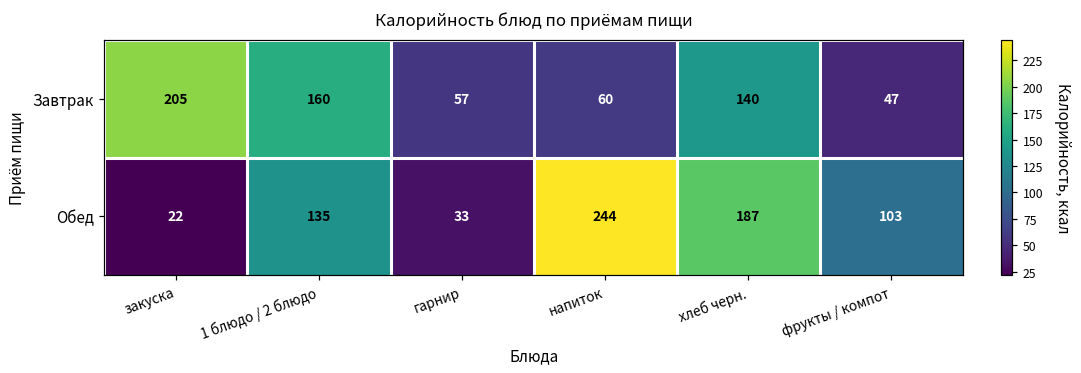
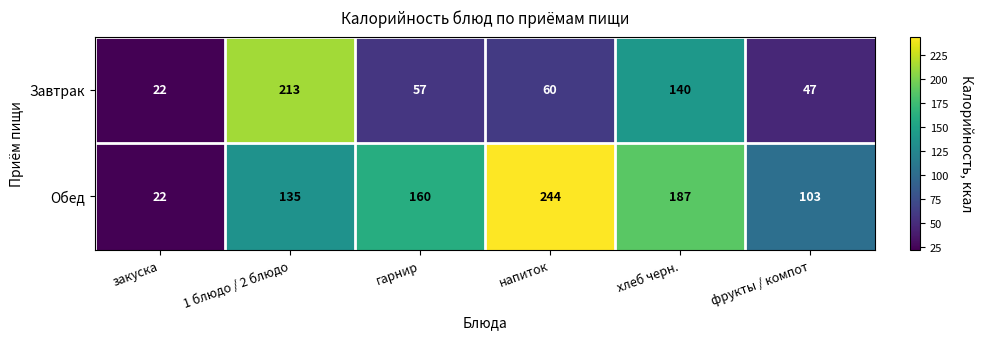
  {
    "Завтрак": {
-     "закуска": 205,
-     "1 блюдо / 2 блюдо": 160,
+     "закуска": 22,
+     "1 блюдо / 2 блюдо": 213,
      "гарнир": 57,
      "напиток": 60,
      "хлеб черн.": 140,
      "фрукты / компот": 47
    },
    "Обед": {
      "закуска": 22,
      "1 блюдо / 2 блюдо": 135,
-     "гарнир": 33,
+     "гарнир": 160,
      "напиток": 244,
      "хлеб черн.": 187,
      "фрукты / компот": 103
    }
  }
